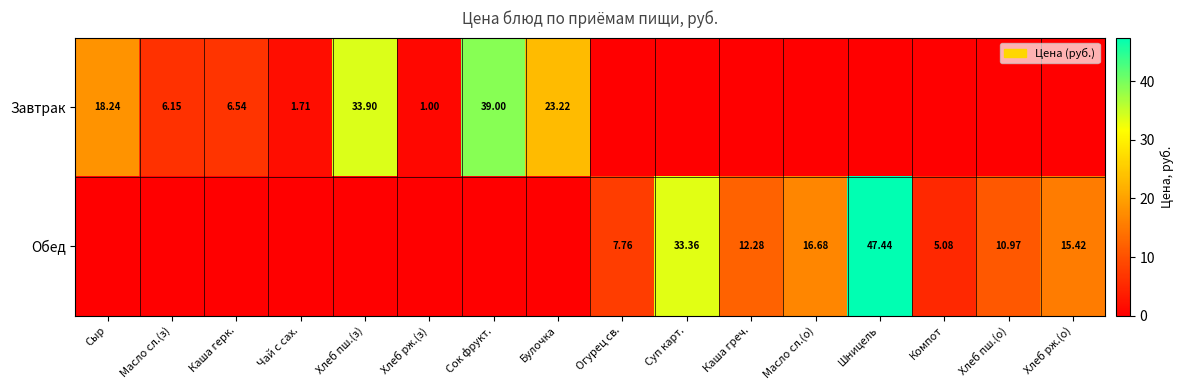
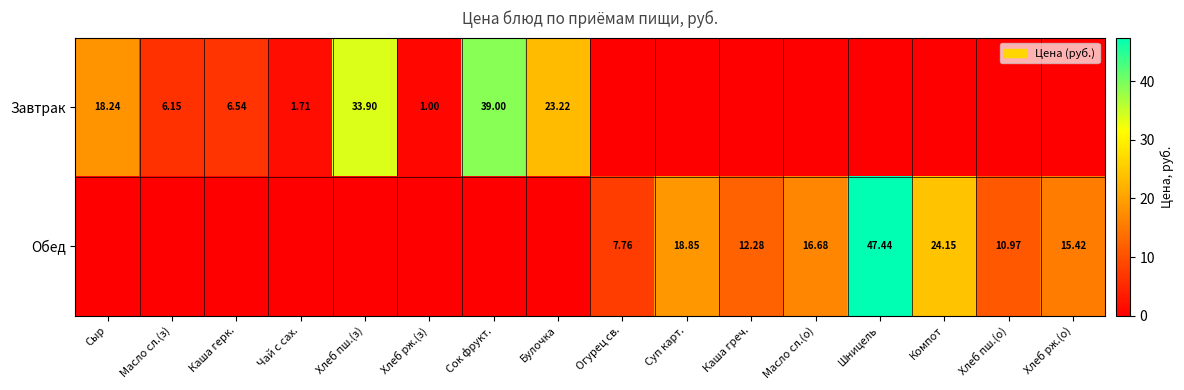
  {
    "Завтрак": {
      "Сыр": 18.24,
      "Масло сл.(з)": 6.15,
      "Каша герк.": 6.54,
      "Чай с сах.": 1.71,
      "Хлеб пш.(з)": 33.90,
      "Хлеб рж.(з)": 1.00,
      "Сок фрукт.": 39.00,
      "Булочка": 23.22
    },
    "Обед": {
      "Огурец св.": 7.76,
-     "Суп карт.": 33.36,
+     "Суп карт.": 18.85,
      "Каша греч.": 12.28,
      "Масло сл.(о)": 16.68,
      "Шницель": 47.44,
-     "Компот": 5.08,
+     "Компот": 24.15,
      "Хлеб пш.(о)": 10.97,
      "Хлеб рж.(о)": 15.42
    }
  }
